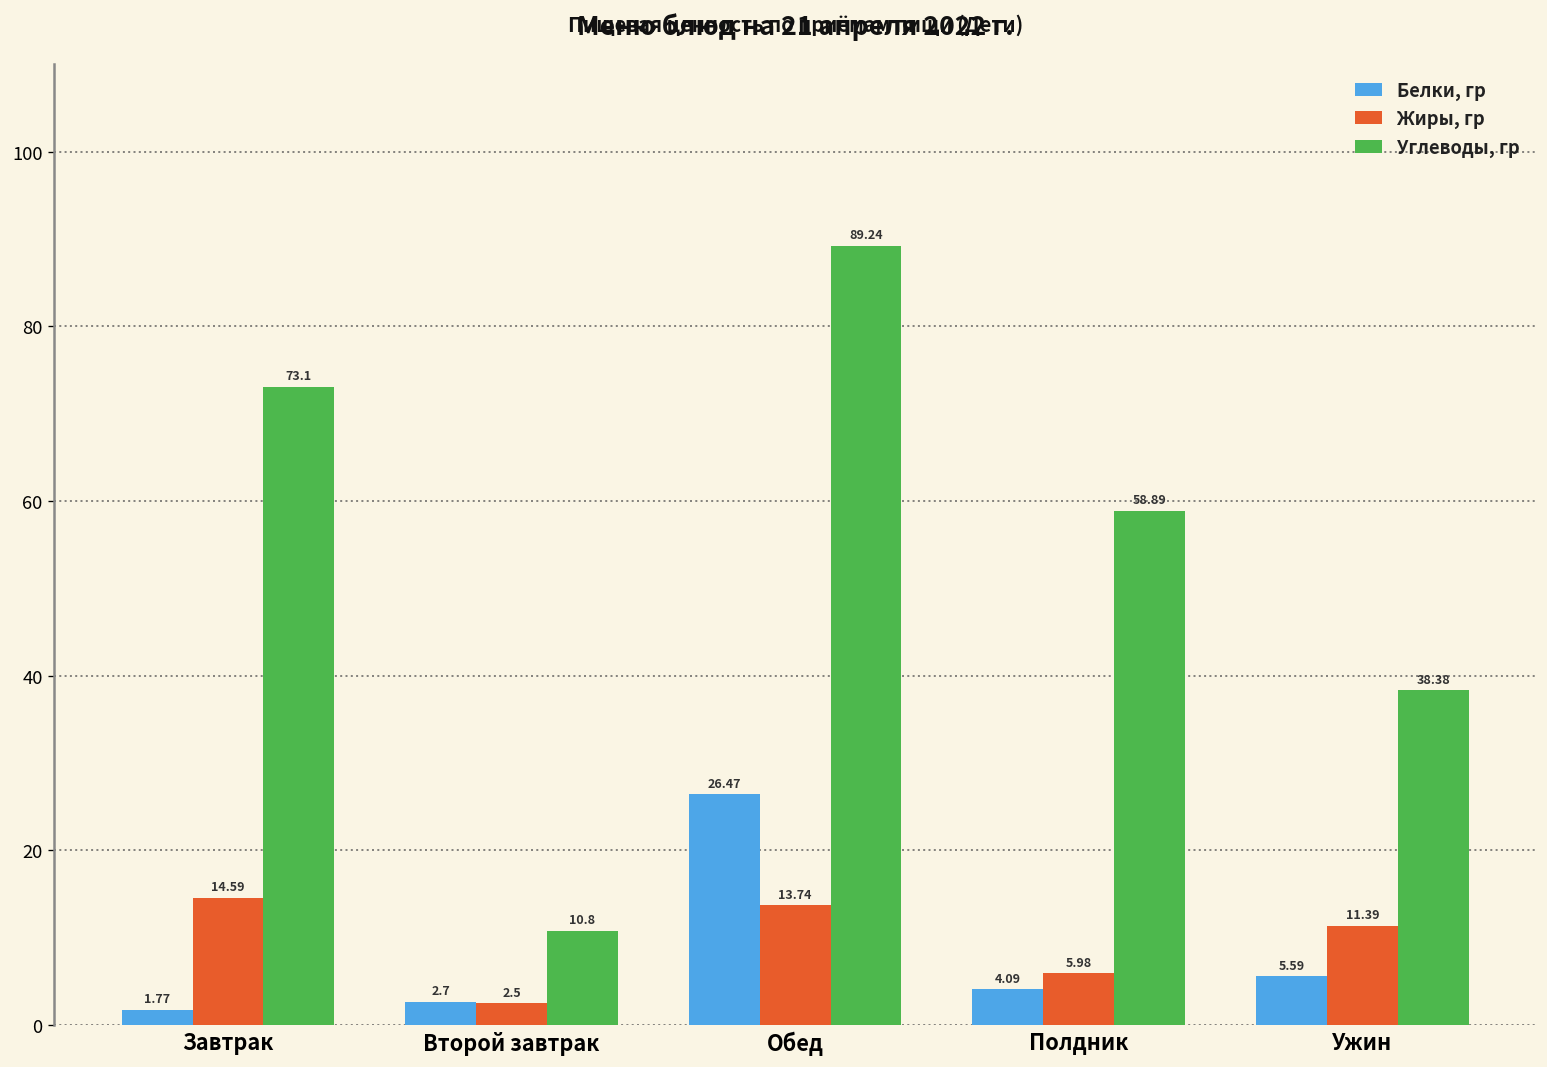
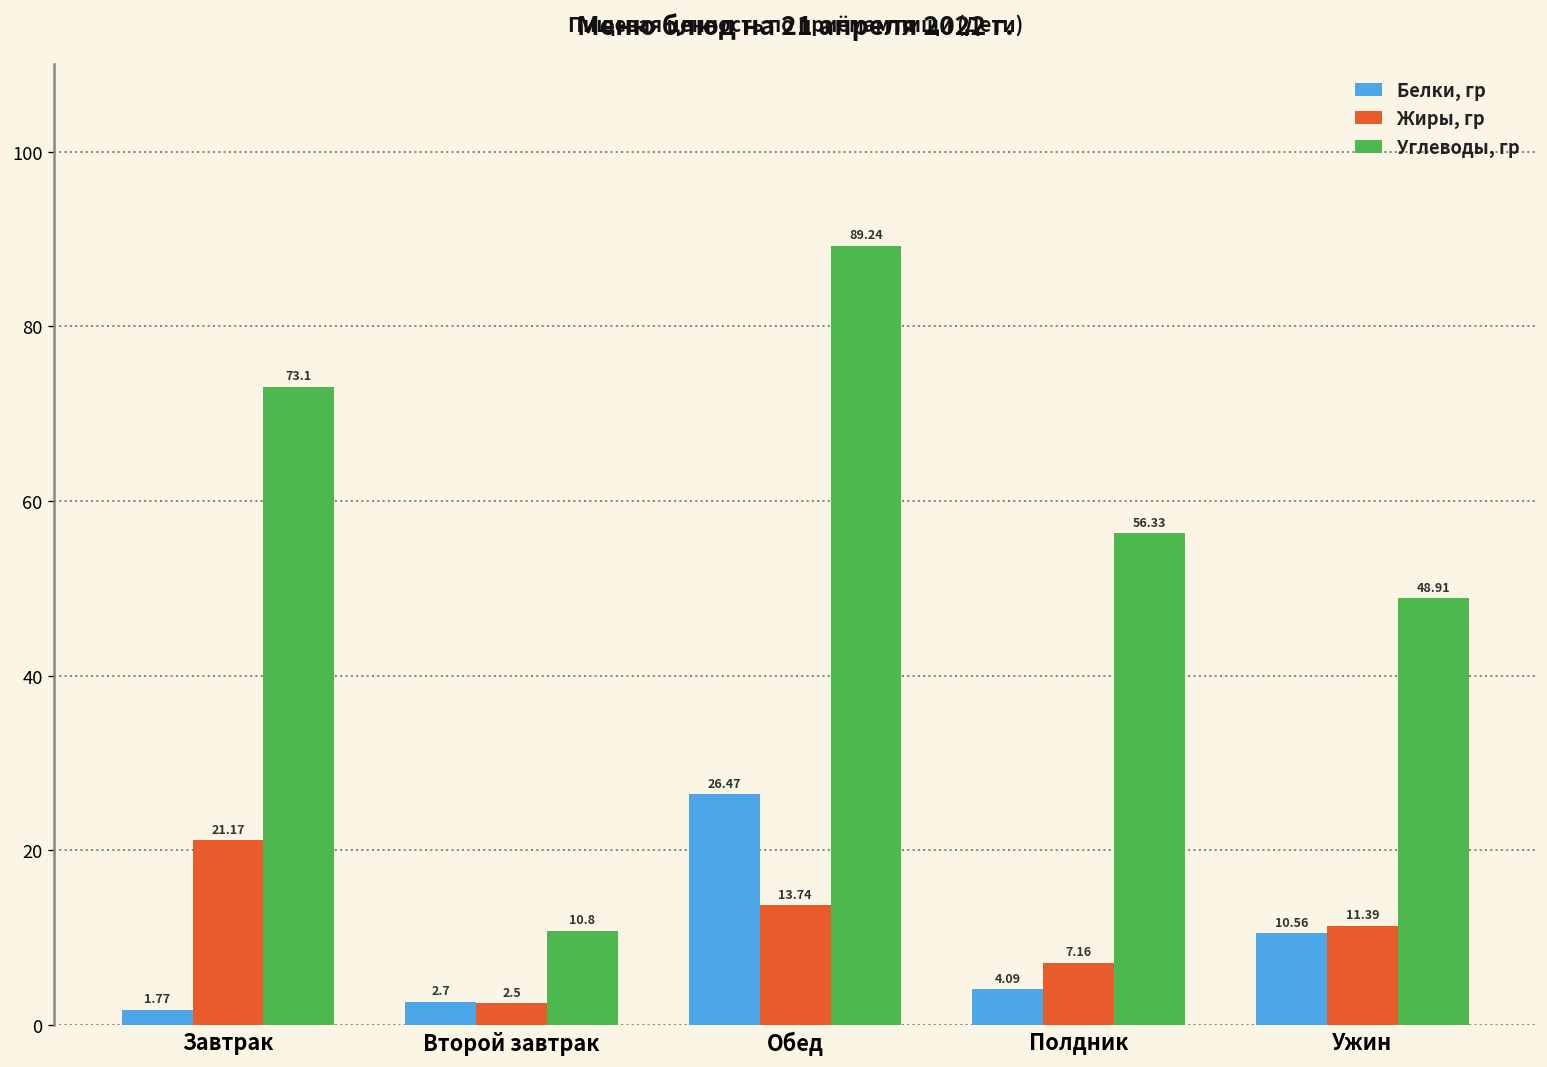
  {
    "Белки, гр": {
      "Завтрак": 1.77,
      "Второй завтрак": 2.7,
      "Обед": 26.47,
      "Полдник": 4.09,
-     "Ужин": 5.59
+     "Ужин": 10.56
    },
    "Жиры, гр": {
-     "Завтрак": 14.59,
+     "Завтрак": 21.17,
      "Второй завтрак": 2.5,
      "Обед": 13.74,
-     "Полдник": 5.98,
+     "Полдник": 7.16,
      "Ужин": 11.39
    },
    "Углеводы, гр": {
      "Завтрак": 73.1,
      "Второй завтрак": 10.8,
      "Обед": 89.24,
-     "Полдник": 58.89,
-     "Ужин": 38.38
+     "Полдник": 56.33,
+     "Ужин": 48.91
    }
  }
